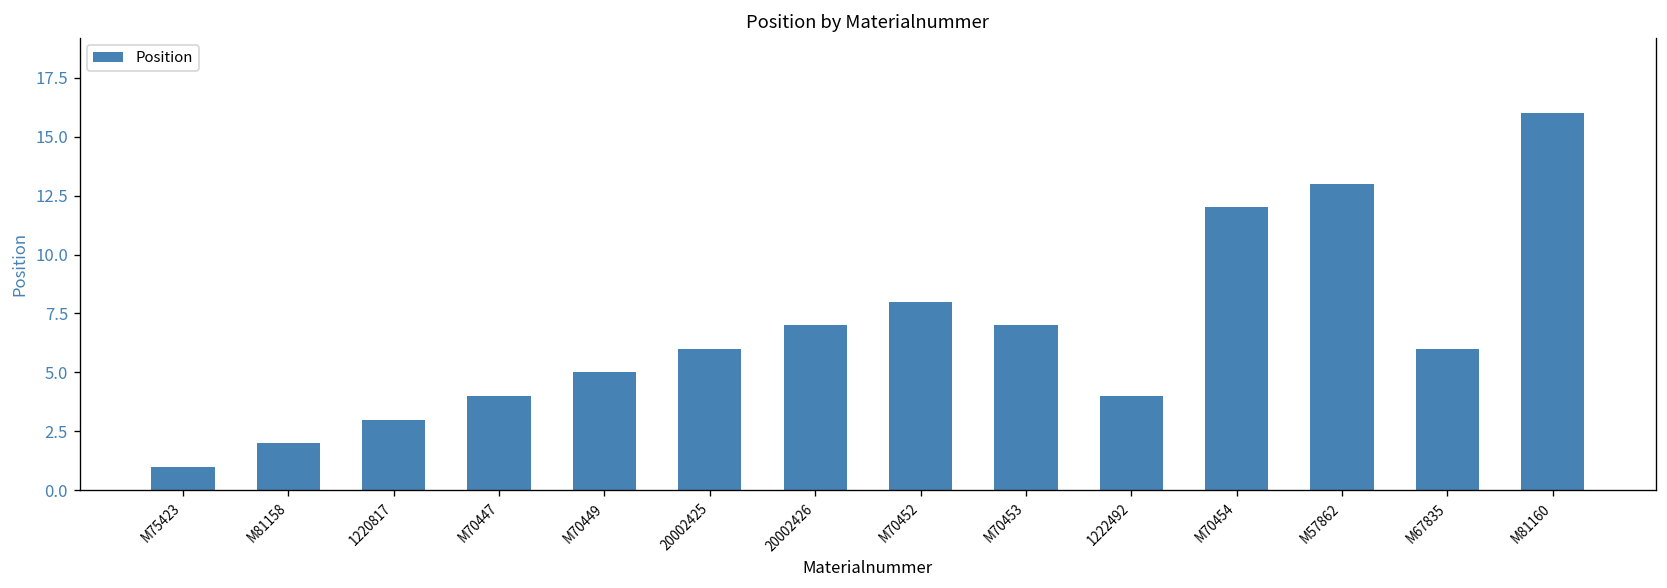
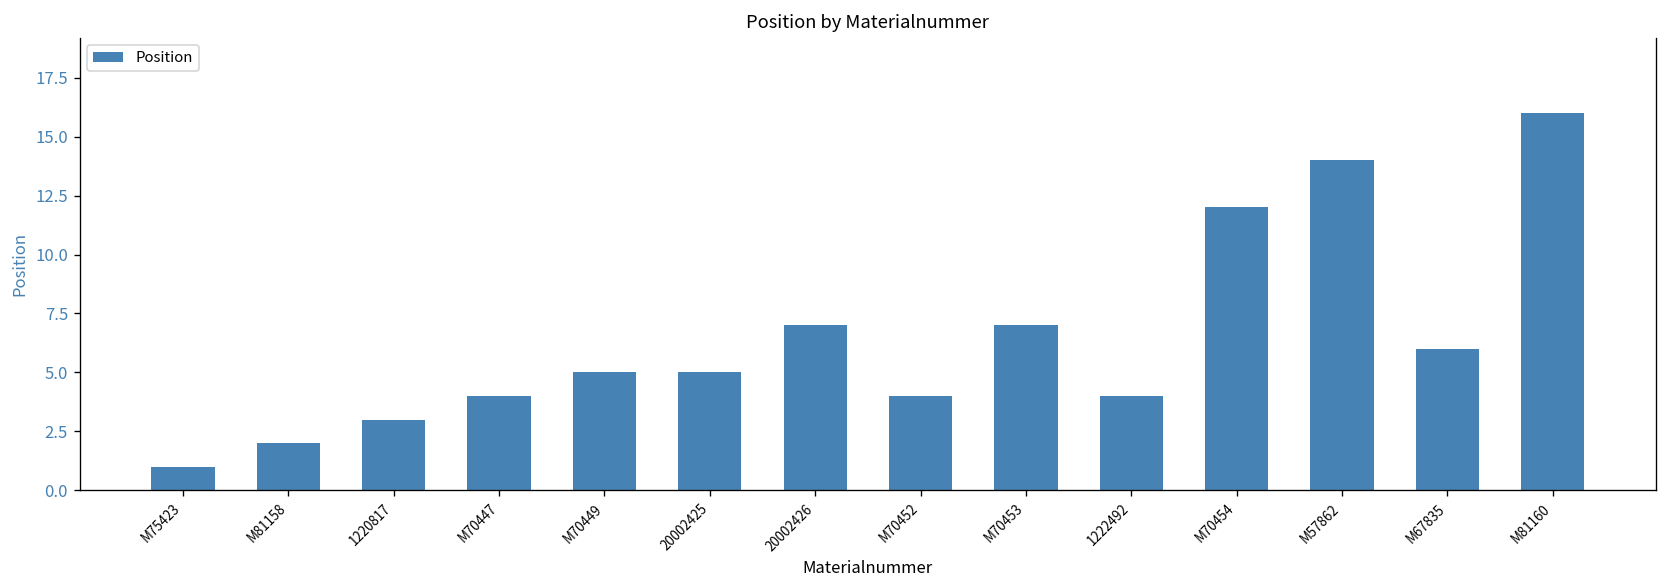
  {
    "M75423": 1,
    "M81158": 2,
    "1220817": 3,
    "M70447": 4,
    "M70449": 5,
-   "20002425": 6,
+   "20002425": 5,
    "20002426": 7,
-   "M70452": 8,
+   "M70452": 4,
    "M70453": 7,
    "1222492": 4,
    "M70454": 12,
-   "M57862": 13,
+   "M57862": 14,
    "M67835": 6,
    "M81160": 16
  }
